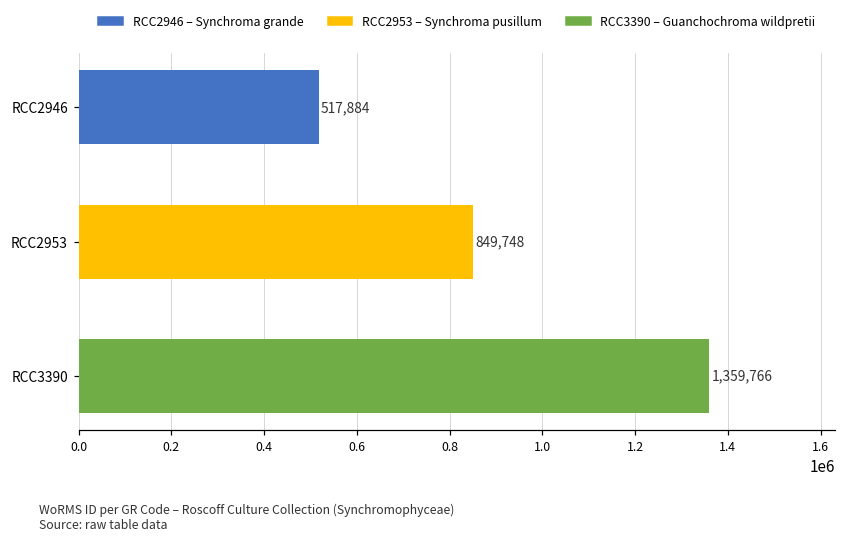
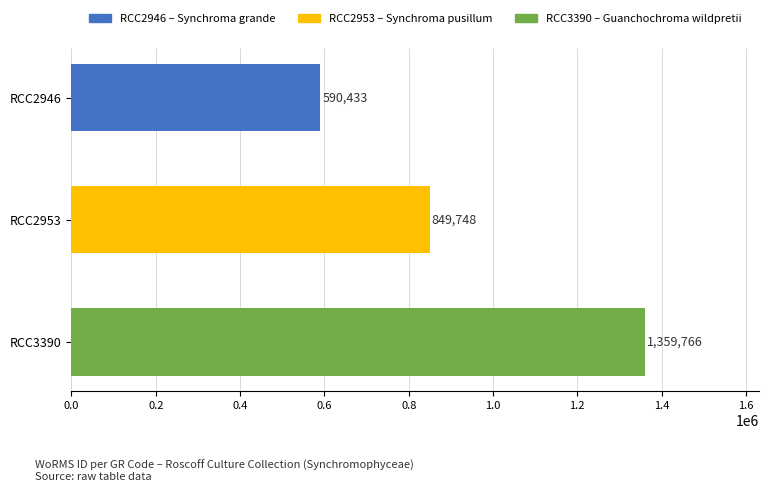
  {
-   "RCC2946": "517,884",
+   "RCC2946": "590,433",
    "RCC2953": "849,748",
    "RCC3390": "1,359,766"
  }
